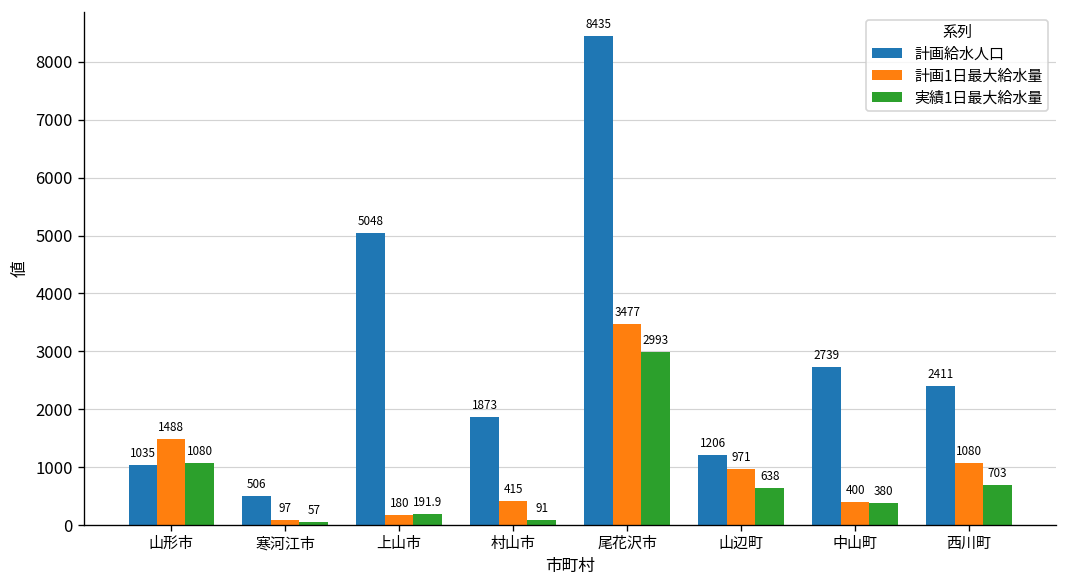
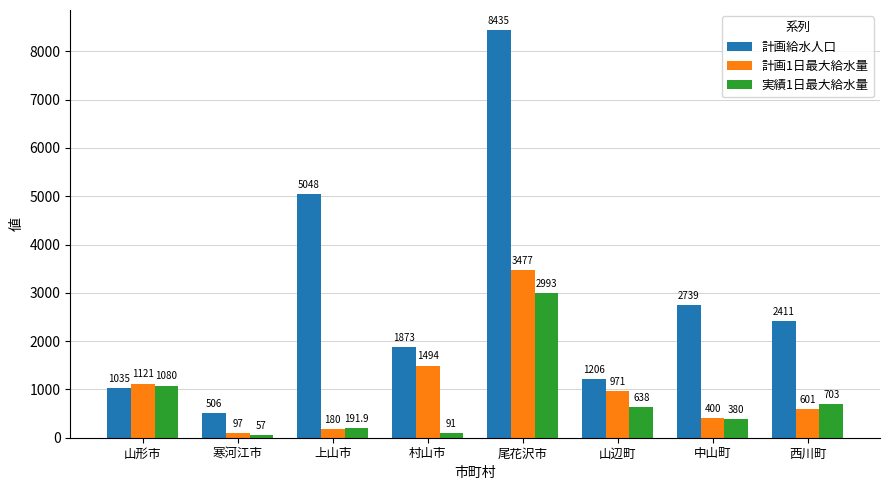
  {
    "計画給水人口": {
      "山形市": 1035,
      "寒河江市": 506,
      "上山市": 5048,
      "村山市": 1873,
      "尾花沢市": 8435,
      "山辺町": 1206,
      "中山町": 2739,
      "西川町": 2411
    },
    "計画1日最大給水量": {
-     "山形市": 1488,
+     "山形市": 1121,
      "寒河江市": 97,
      "上山市": 180,
-     "村山市": 415,
+     "村山市": 1494,
      "尾花沢市": 3477,
      "山辺町": 971,
      "中山町": 400,
-     "西川町": 1080
+     "西川町": 601
    },
    "実績1日最大給水量": {
      "山形市": 1080,
      "寒河江市": 57,
      "上山市": 191.9,
      "村山市": 91,
      "尾花沢市": 2993,
      "山辺町": 638,
      "中山町": 380,
      "西川町": 703
    }
  }
